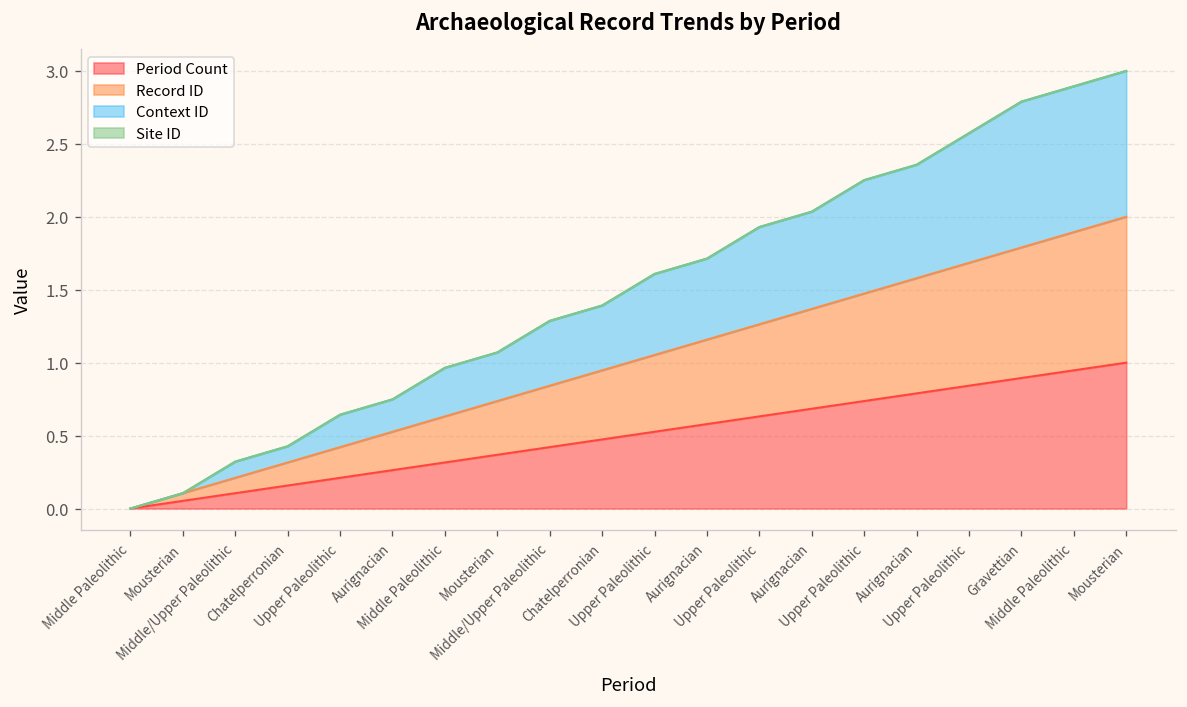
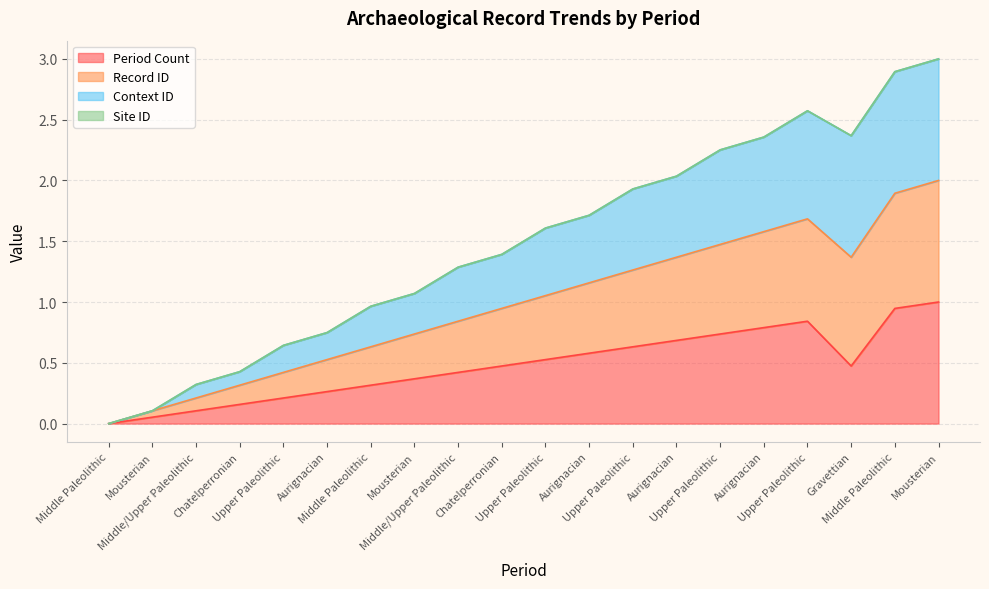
  {
    "Period Count": {
-     "Gravettian": 0.89
+     "Gravettian": 0.47
    },
    "Record ID": {
      "Gravettian": 0.89
    }
  }
